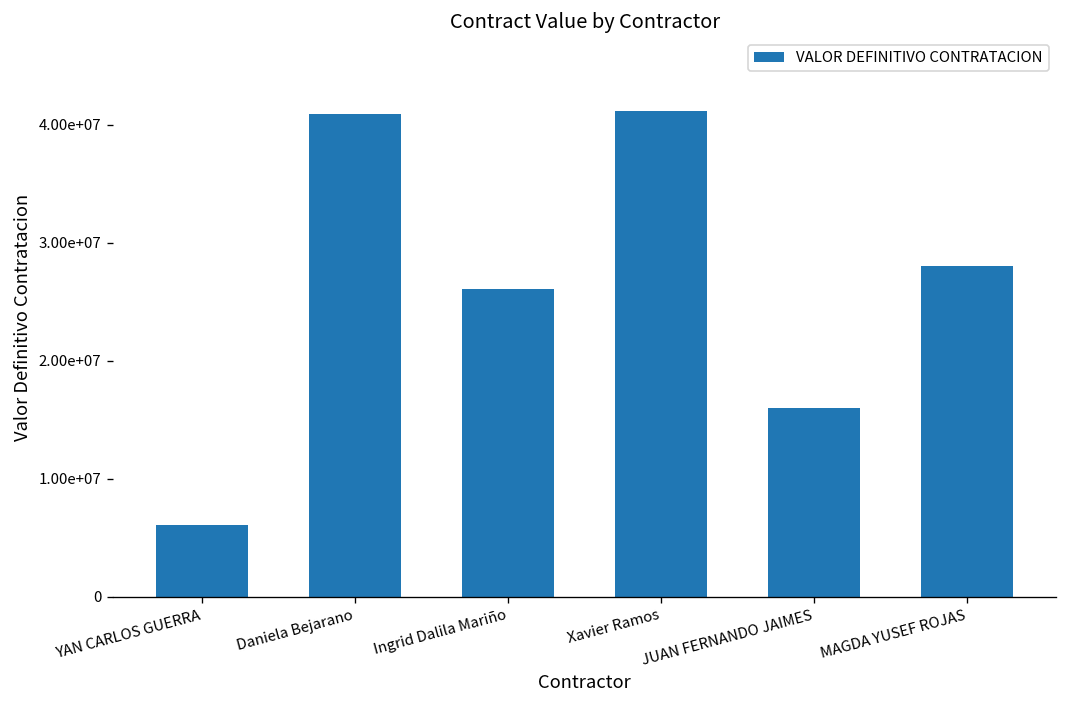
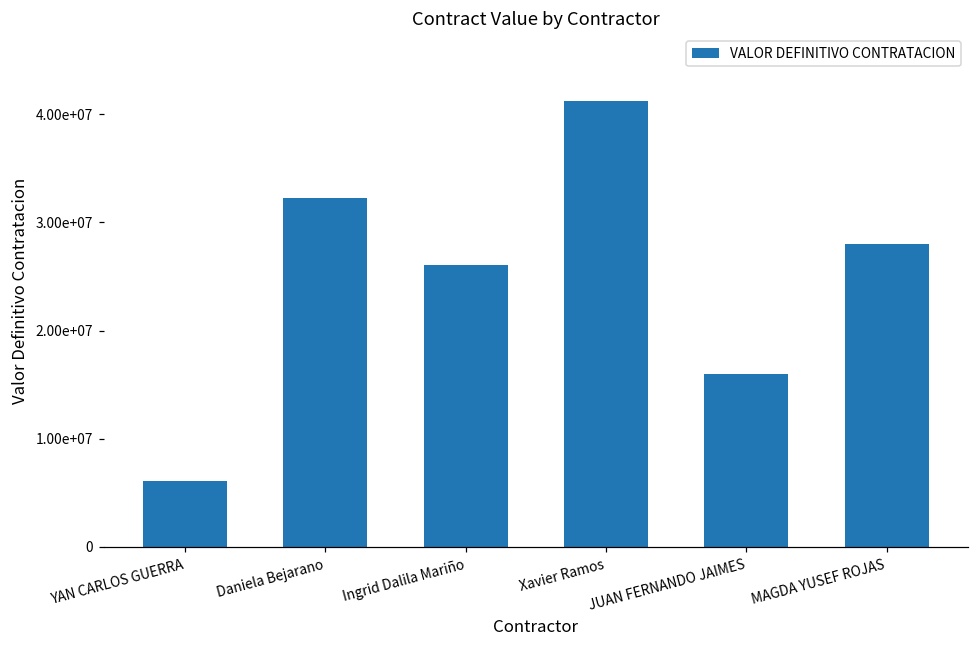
  {
    "YAN CARLOS GUERRA": 6000000,
-   "Daniela Bejarano": 41000000,
+   "Daniela Bejarano": 32000000,
    "Ingrid Dalila Mariño": 26000000,
    "Xavier Ramos": 41000000,
    "JUAN FERNANDO JAIMES": 16000000,
    "MAGDA YUSEF ROJAS": 28000000
  }
